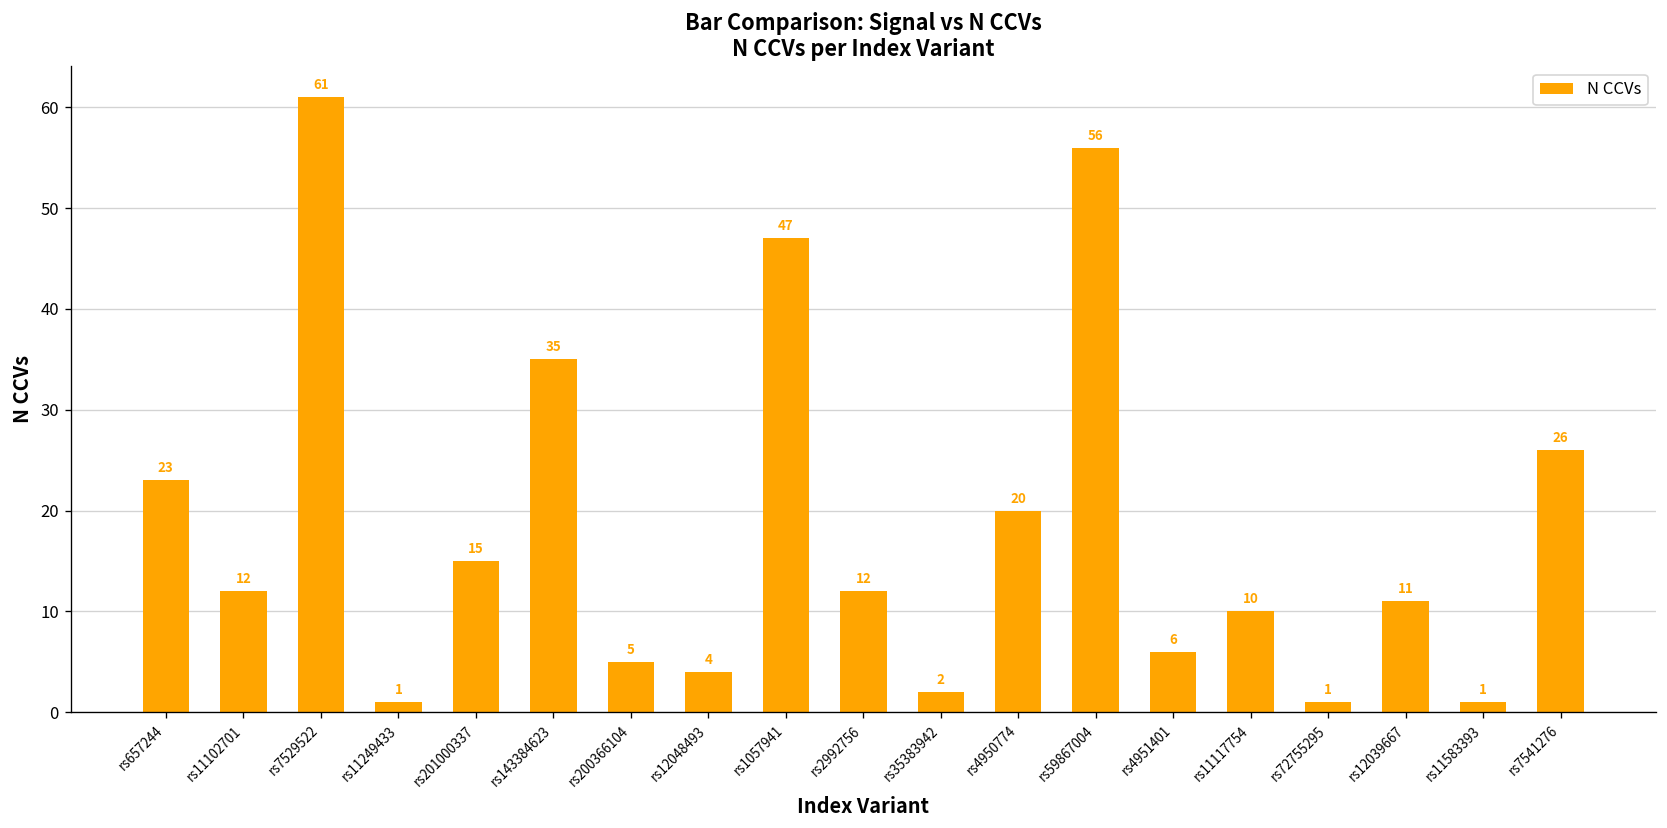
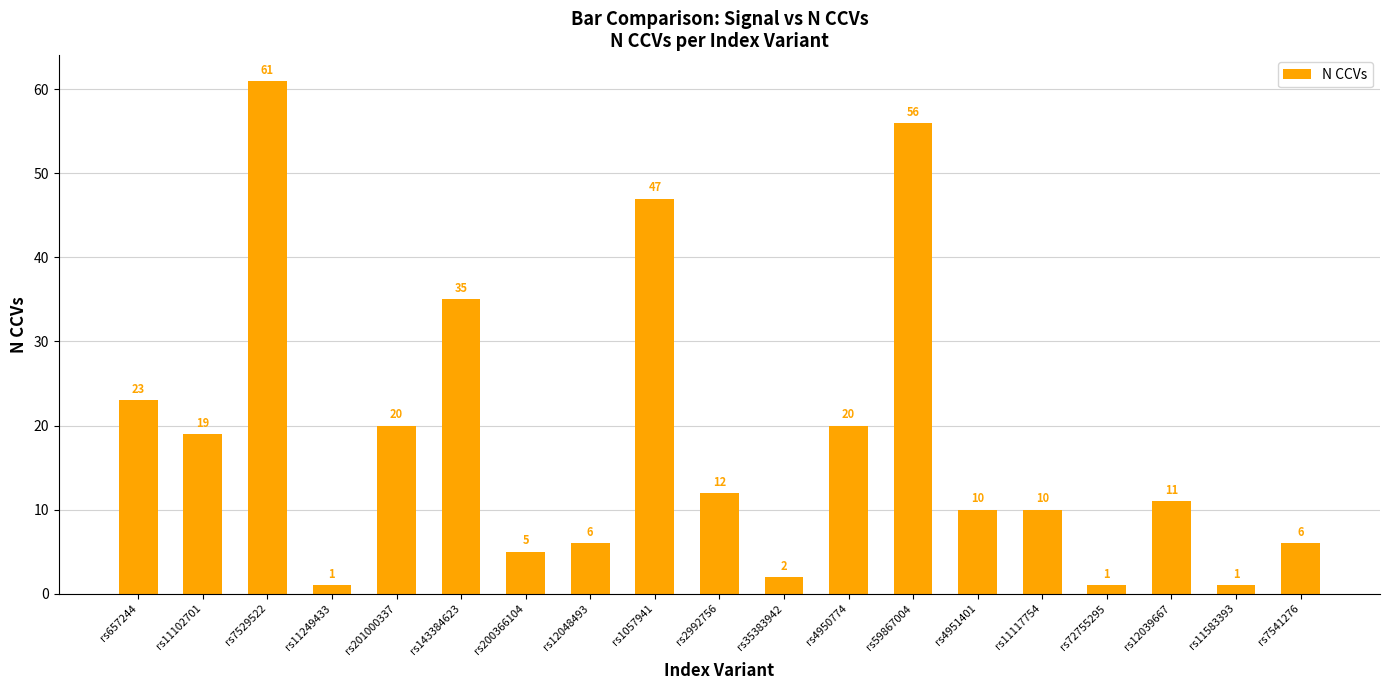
  {
    "rs657244": 23,
-   "rs11102701": 12,
+   "rs11102701": 19,
    "rs7529522": 61,
    "rs11249433": 1,
-   "rs201000337": 15,
+   "rs201000337": 20,
    "rs143384623": 35,
    "rs200366104": 5,
-   "rs12048493": 4,
+   "rs12048493": 6,
    "rs1057941": 47,
    "rs2992756": 12,
    "rs35383942": 2,
    "rs4950774": 20,
    "rs59867004": 56,
-   "rs4951401": 6,
+   "rs4951401": 10,
    "rs11117754": 10,
    "rs72755295": 1,
    "rs12039667": 11,
    "rs11583393": 1,
-   "rs7541276": 26
+   "rs7541276": 6
  }
